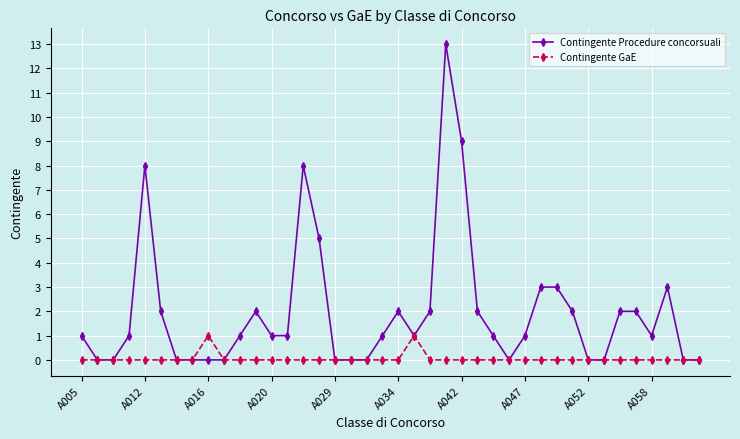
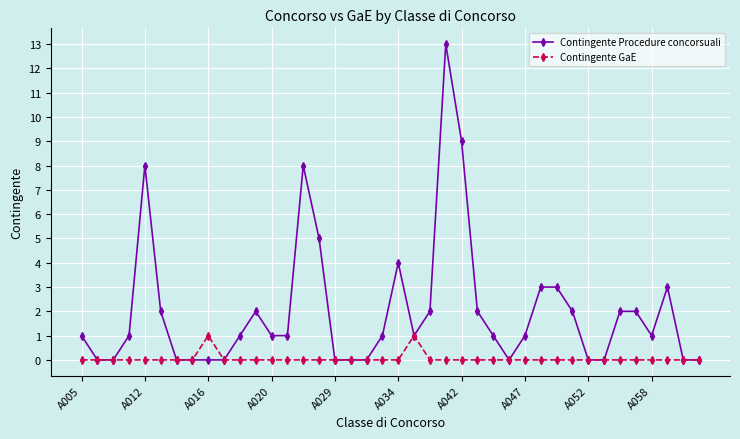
  {
    "Contingente Procedure concorsuali": {
      "A005": 1,
      "A012": 8,
      "A016": 0,
      "A020": 1,
-     "A034": 2,
+     "A034": 4,
      "A042": 9,
      "A047": 1,
      "A058": 1
    },
    "Contingente GaE": {
      "A005": 0,
      "A012": 0,
      "A016": 1,
      "A020": 0,
      "A034": 0,
      "A042": 0,
      "A047": 0,
      "A058": 0
    }
  }
